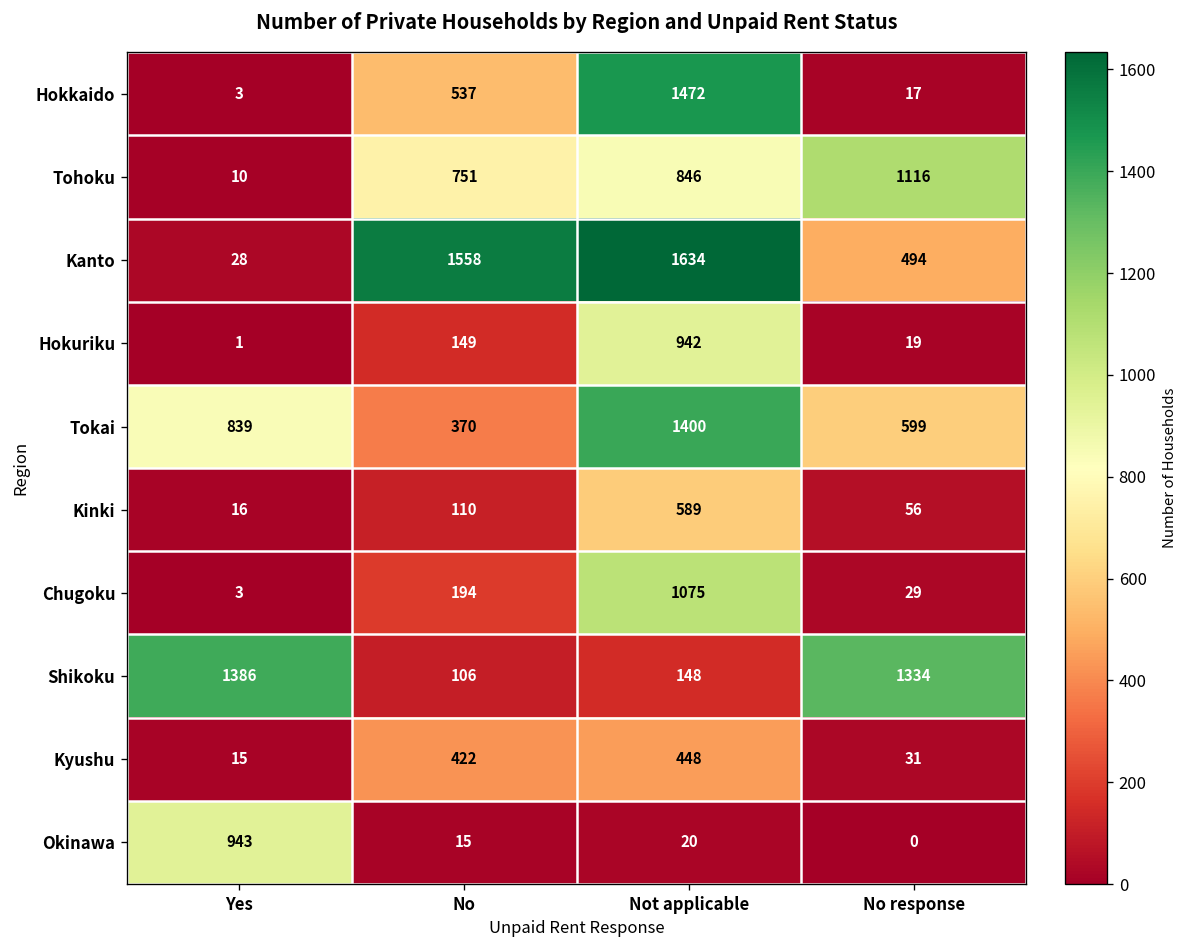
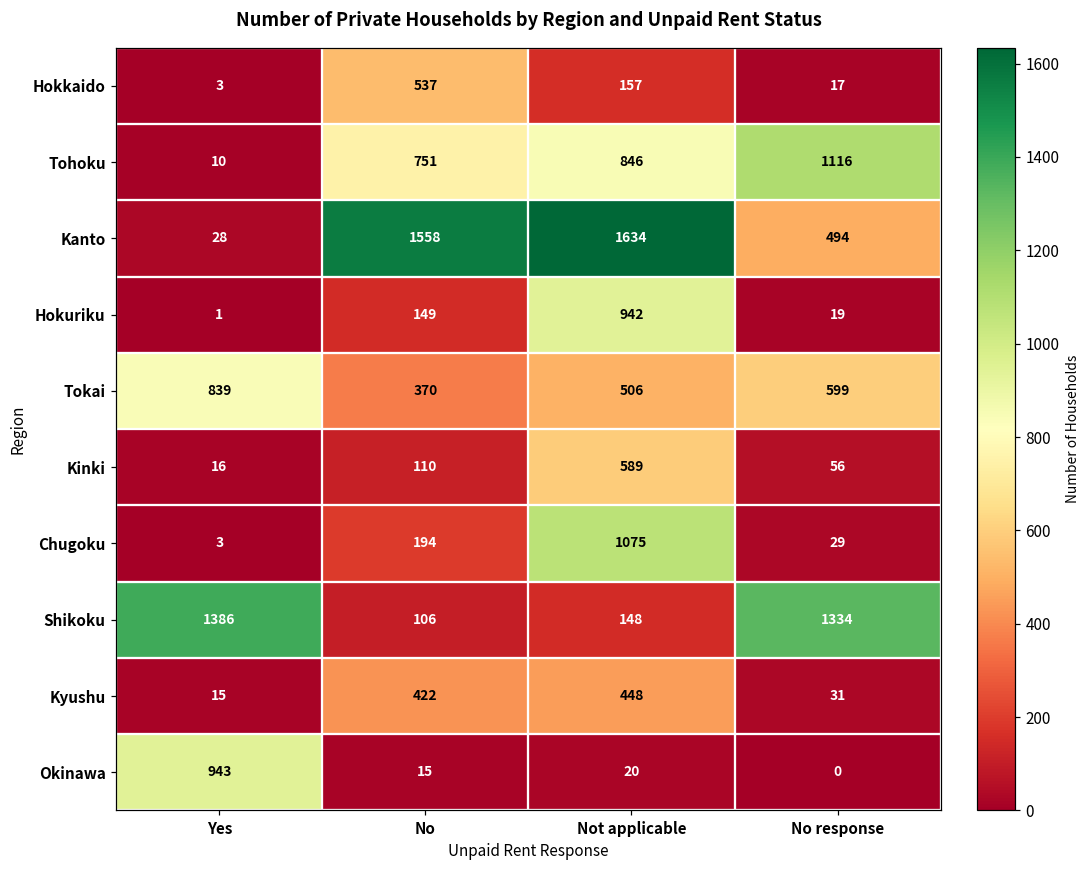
  {
    "Hokkaido": {
      "Yes": 3,
      "No": 537,
-     "Not applicable": 1472,
+     "Not applicable": 157,
      "No response": 17
    },
    "Tohoku": {
      "Yes": 10,
      "No": 751,
      "Not applicable": 846,
      "No response": 1116
    },
    "Kanto": {
      "Yes": 28,
      "No": 1558,
      "Not applicable": 1634,
      "No response": 494
    },
    "Hokuriku": {
      "Yes": 1,
      "No": 149,
      "Not applicable": 942,
      "No response": 19
    },
    "Tokai": {
      "Yes": 839,
      "No": 370,
-     "Not applicable": 1400,
+     "Not applicable": 506,
      "No response": 599
    },
    "Kinki": {
      "Yes": 16,
      "No": 110,
      "Not applicable": 589,
      "No response": 56
    },
    "Chugoku": {
      "Yes": 3,
      "No": 194,
      "Not applicable": 1075,
      "No response": 29
    },
    "Shikoku": {
      "Yes": 1386,
      "No": 106,
      "Not applicable": 148,
      "No response": 1334
    },
    "Kyushu": {
      "Yes": 15,
      "No": 422,
      "Not applicable": 448,
      "No response": 31
    },
    "Okinawa": {
      "Yes": 943,
      "No": 15,
      "Not applicable": 20,
      "No response": 0
    }
  }
